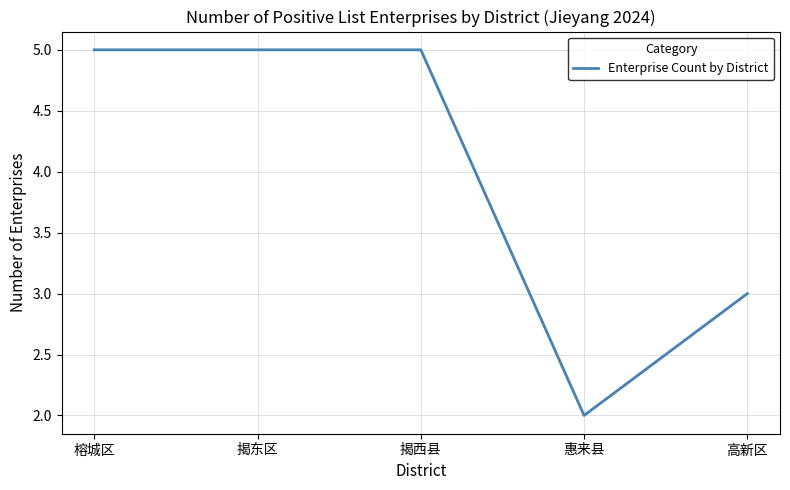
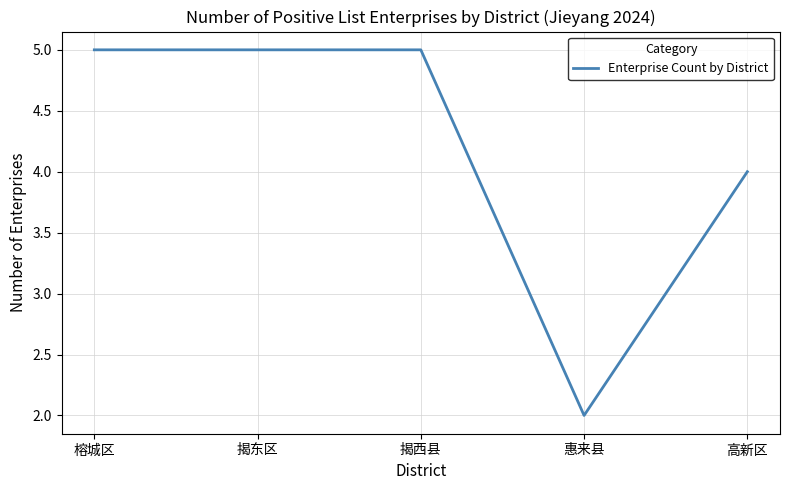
  {
    "榕城区": 5,
    "揭东区": 5,
    "揭西县": 5,
    "惠来县": 2,
-   "高新区": 3
+   "高新区": 4
  }
